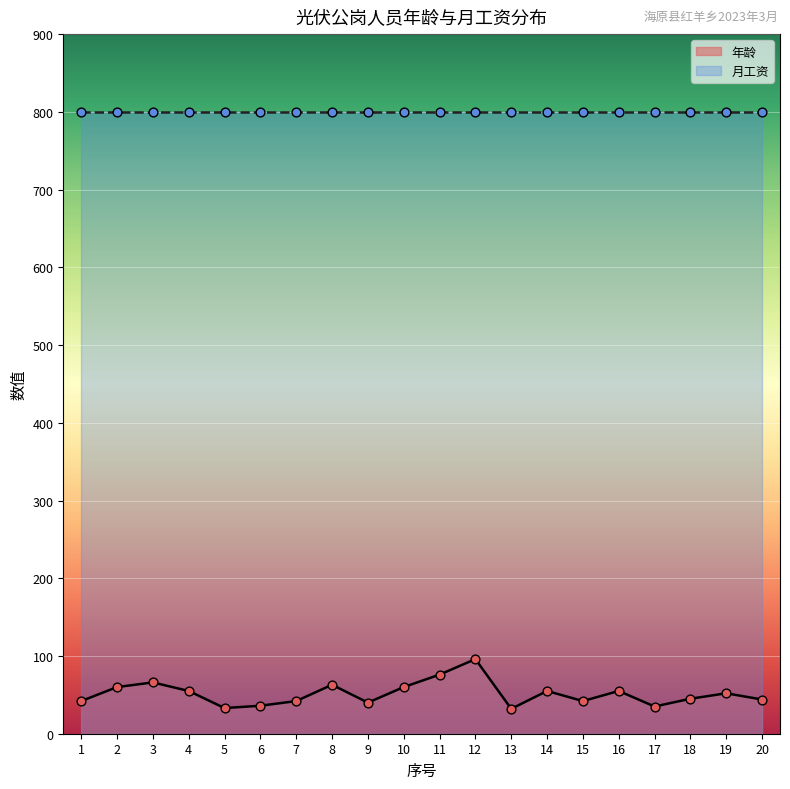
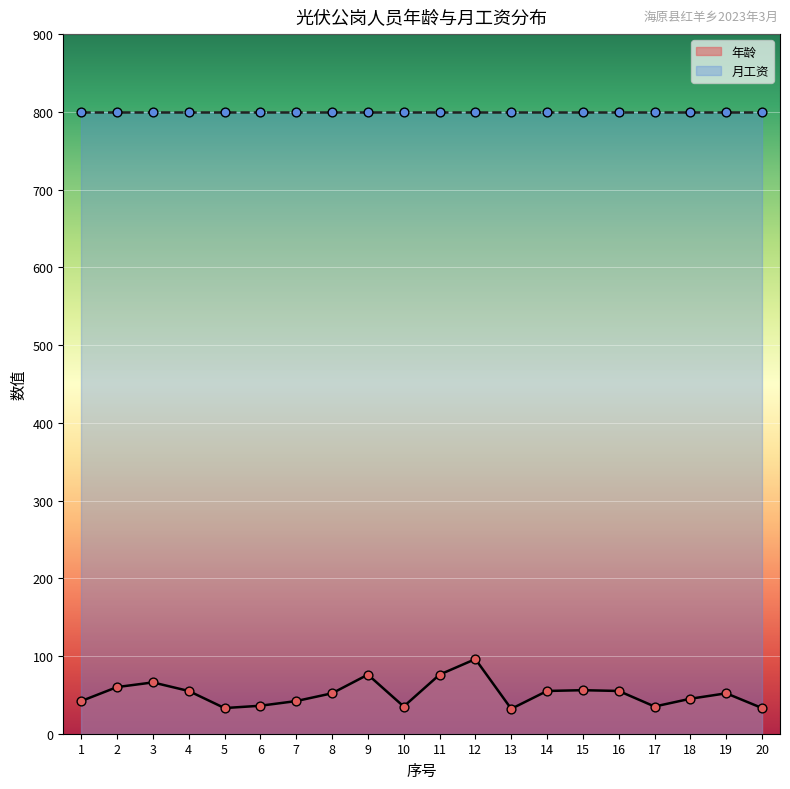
  {
    "年龄": {
      "1": 40,
      "2": 60,
      "3": 70,
      "4": 60,
      "5": 30,
      "6": 40,
      "7": 40,
-     "8": 60,
-     "9": 40,
-     "10": 60,
+     "8": 50,
+     "9": 80,
+     "10": 40,
      "11": 80,
      "12": 100,
      "13": 30,
      "14": 60,
-     "15": 40,
+     "15": 60,
      "16": 60,
      "17": 40,
      "18": 50,
      "19": 50,
-     "20": 40
+     "20": 30
    },
    "月工资": {
      "1": 800,
      "2": 800,
      "3": 800,
      "4": 800,
      "5": 800,
      "6": 800,
      "7": 800,
      "8": 800,
      "9": 800,
      "10": 800,
      "11": 800,
      "12": 800,
      "13": 800,
      "14": 800,
      "15": 800,
      "16": 800,
      "17": 800,
      "18": 800,
      "19": 800,
      "20": 800
    }
  }
